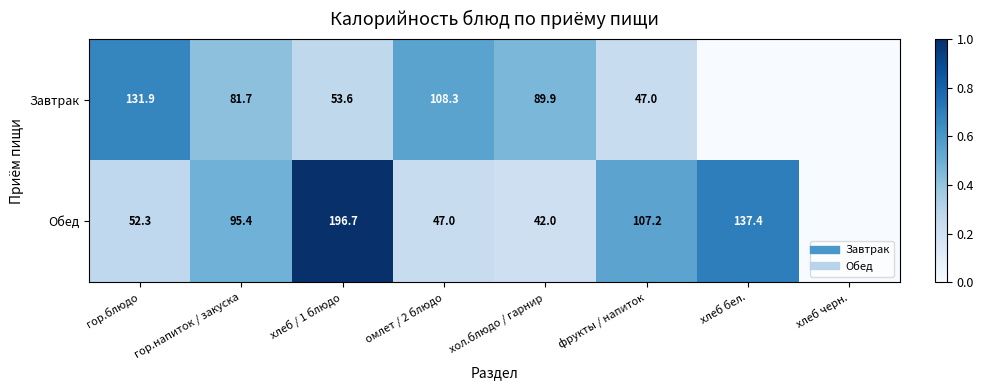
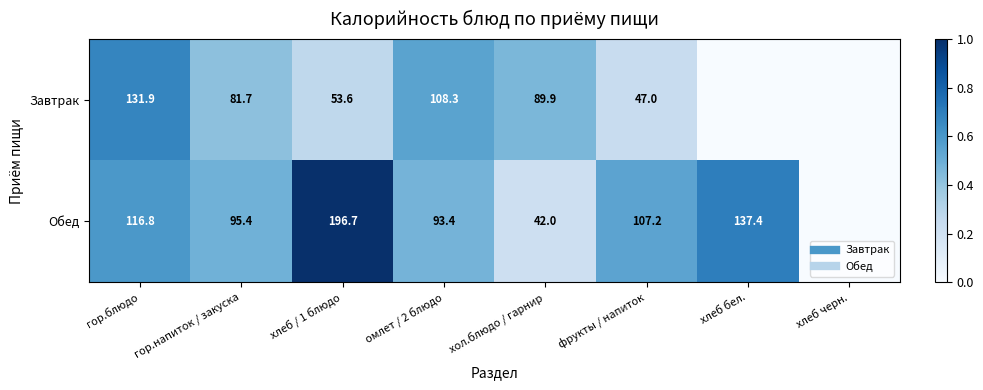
  {
    "Завтрак": {
      "гор.блюдо": 131.9,
      "гор.напиток / закуска": 81.7,
      "хлеб / 1 блюдо": 53.6,
      "омлет / 2 блюдо": 108.3,
      "хол.блюдо / гарнир": 89.9,
      "фрукты / напиток": 47.0
    },
    "Обед": {
-     "гор.блюдо": 52.3,
+     "гор.блюдо": 116.8,
      "гор.напиток / закуска": 95.4,
      "хлеб / 1 блюдо": 196.7,
-     "омлет / 2 блюдо": 47.0,
+     "омлет / 2 блюдо": 93.4,
      "хол.блюдо / гарнир": 42.0,
      "фрукты / напиток": 107.2,
      "хлеб бел.": 137.4
    }
  }
